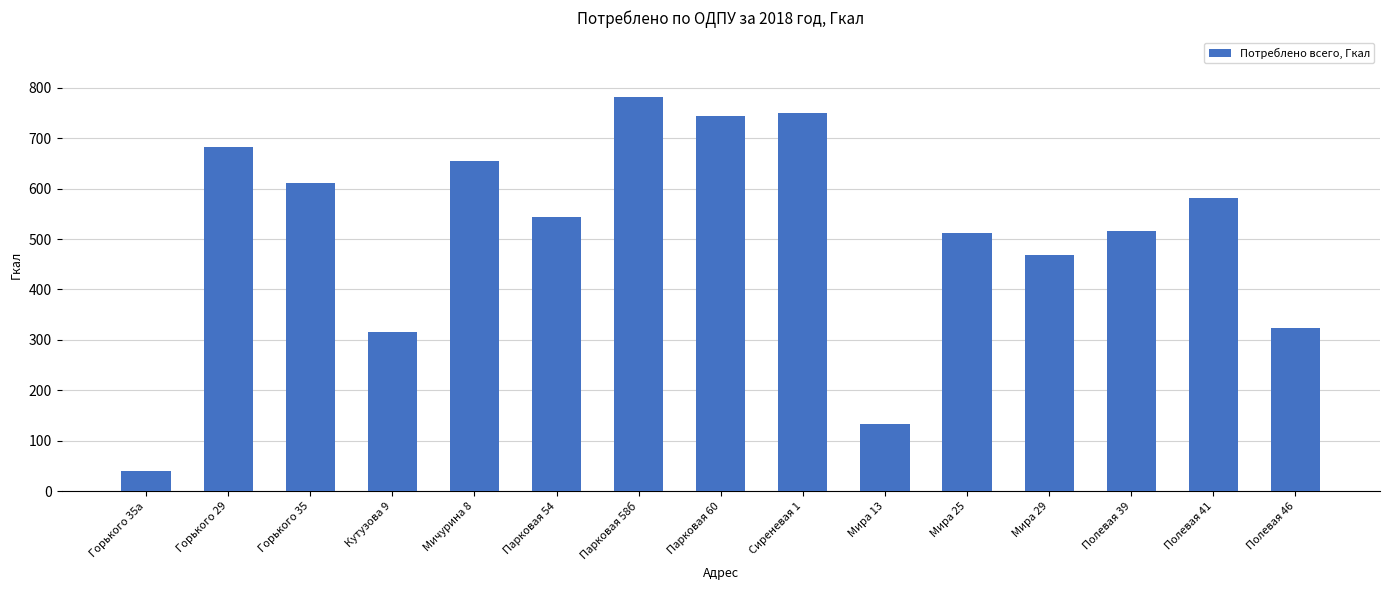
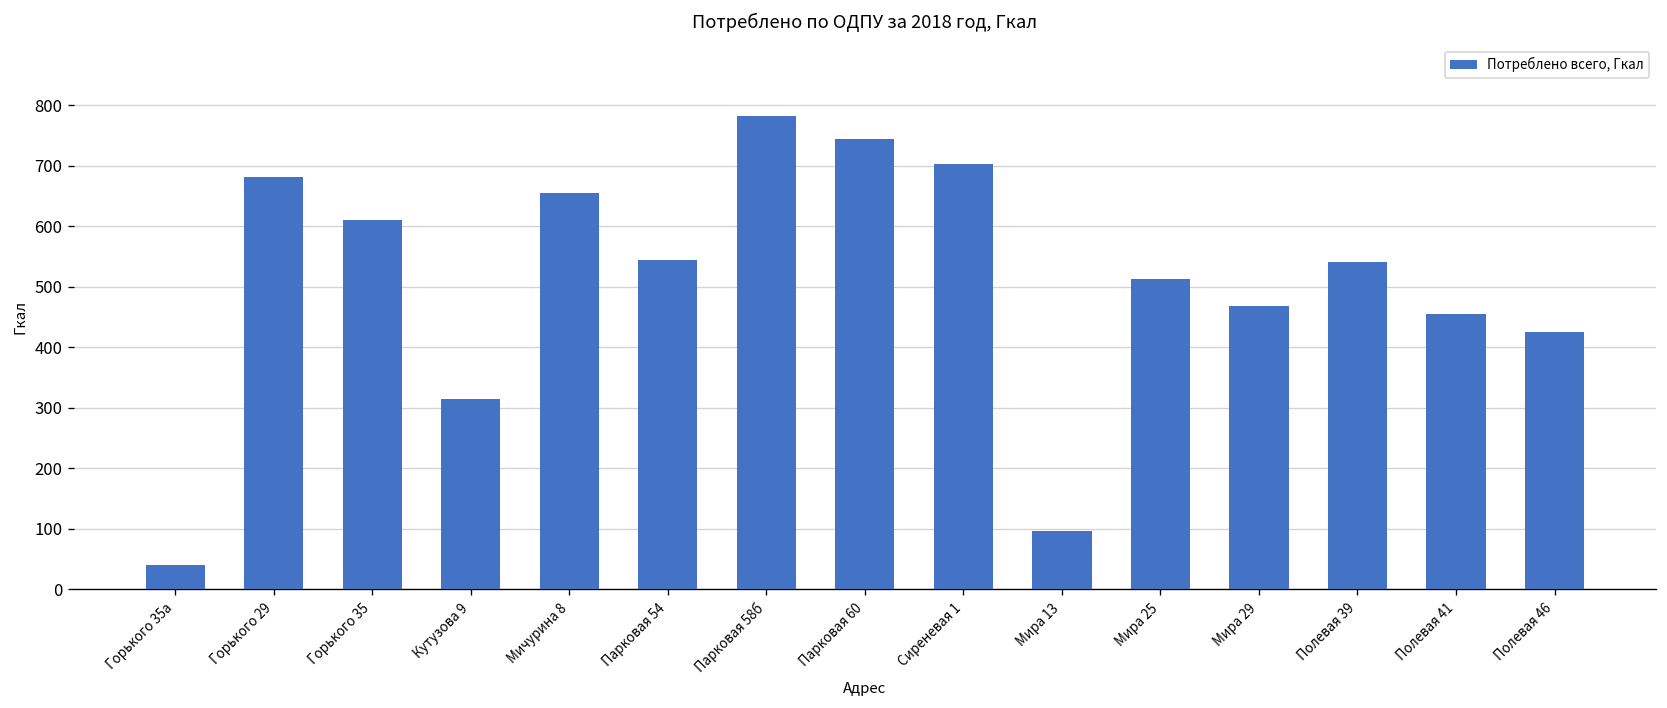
  {
    "Горького 35а": 40,
    "Горького 29": 680,
    "Горького 35": 610,
    "Кутузова 9": 320,
    "Мичурина 8": 660,
    "Парковая 54": 540,
    "Парковая 58б": 780,
    "Парковая 60": 740,
-   "Сиреневая 1": 750,
-   "Мира 13": 130,
+   "Сиреневая 1": 700,
+   "Мира 13": 100,
    "Мира 25": 510,
    "Мира 29": 470,
-   "Полевая 39": 520,
-   "Полевая 41": 580,
-   "Полевая 46": 320
+   "Полевая 39": 540,
+   "Полевая 41": 450,
+   "Полевая 46": 430
  }
